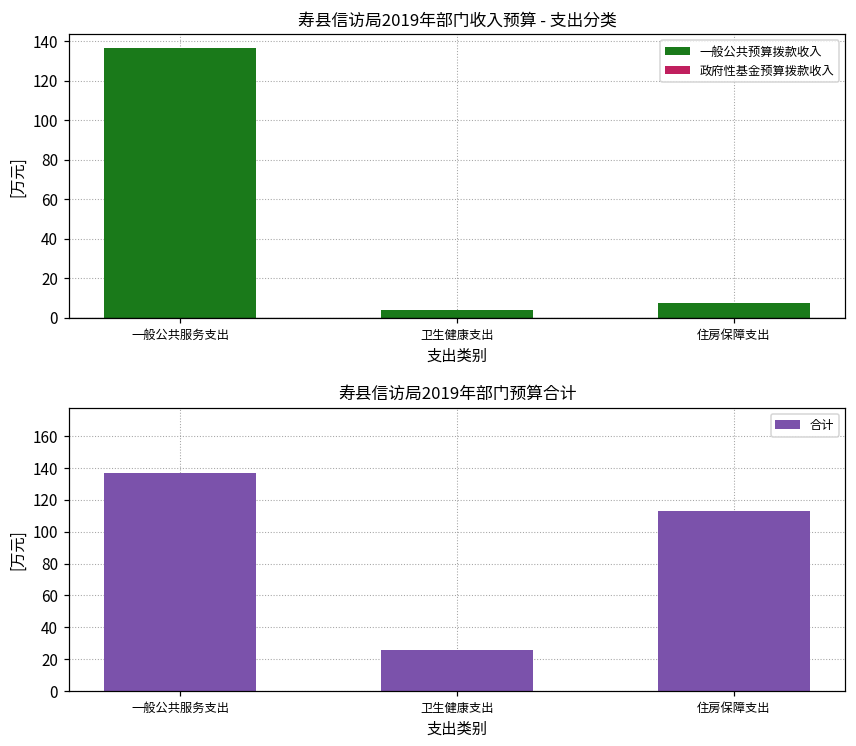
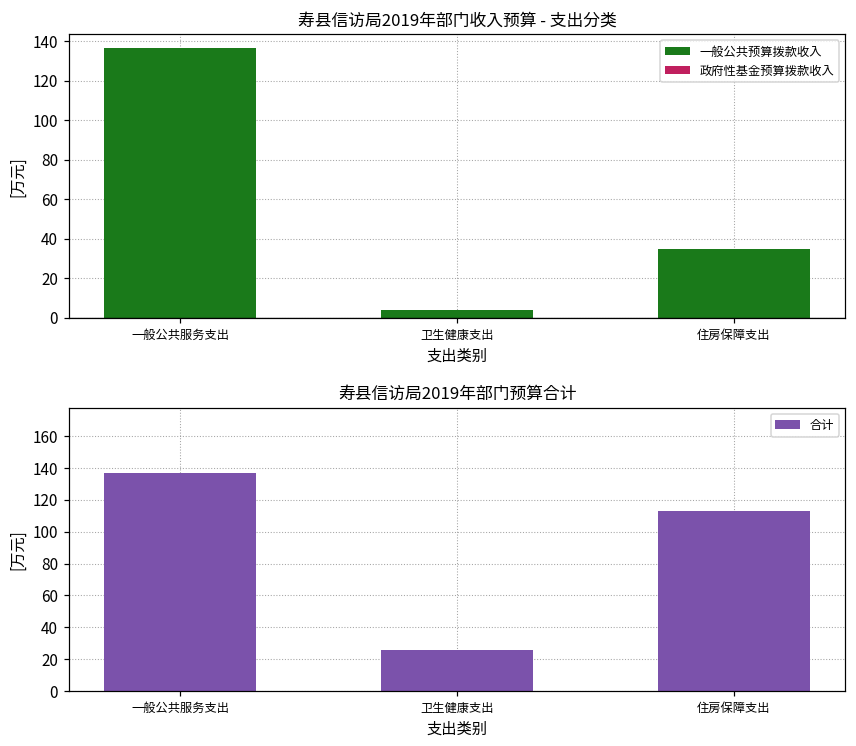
  {
    "寿县信访局2019年部门收入预算 - 支出分类": {
      "一般公共服务支出": 137,
      "卫生健康支出": 4,
-     "住房保障支出": 7
+     "住房保障支出": 35
    },
    "寿县信访局2019年部门预算合计": {
      "一般公共服务支出": 137,
      "卫生健康支出": 26,
      "住房保障支出": 113
    }
  }
